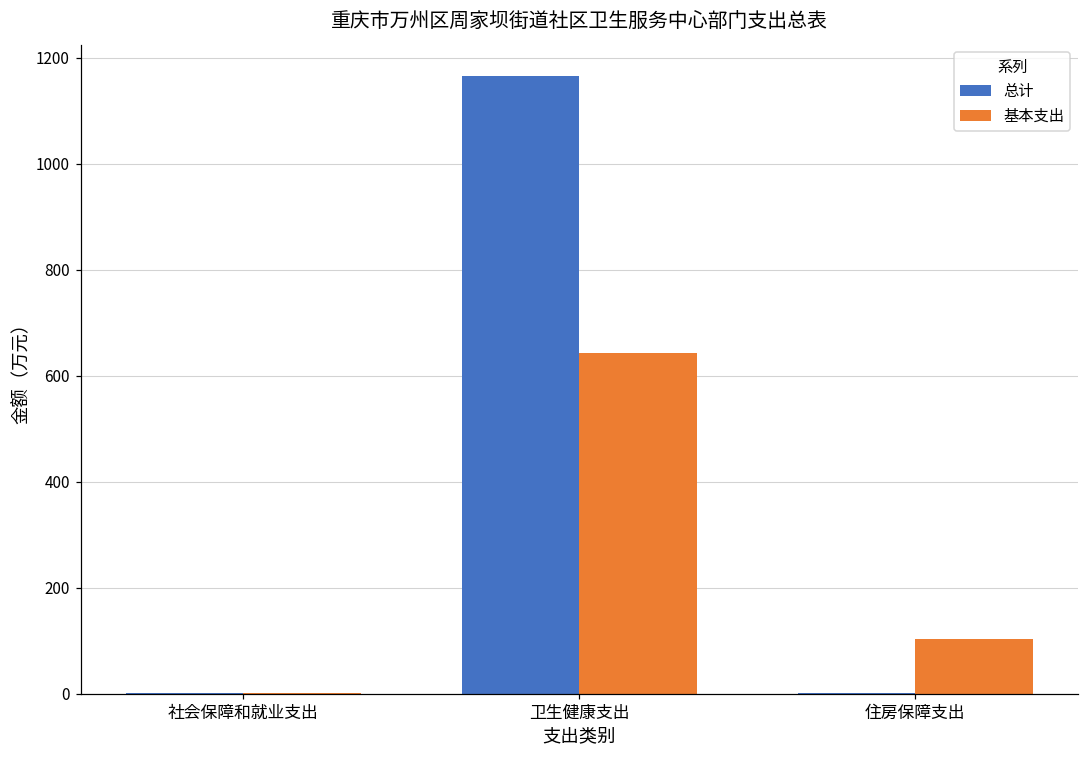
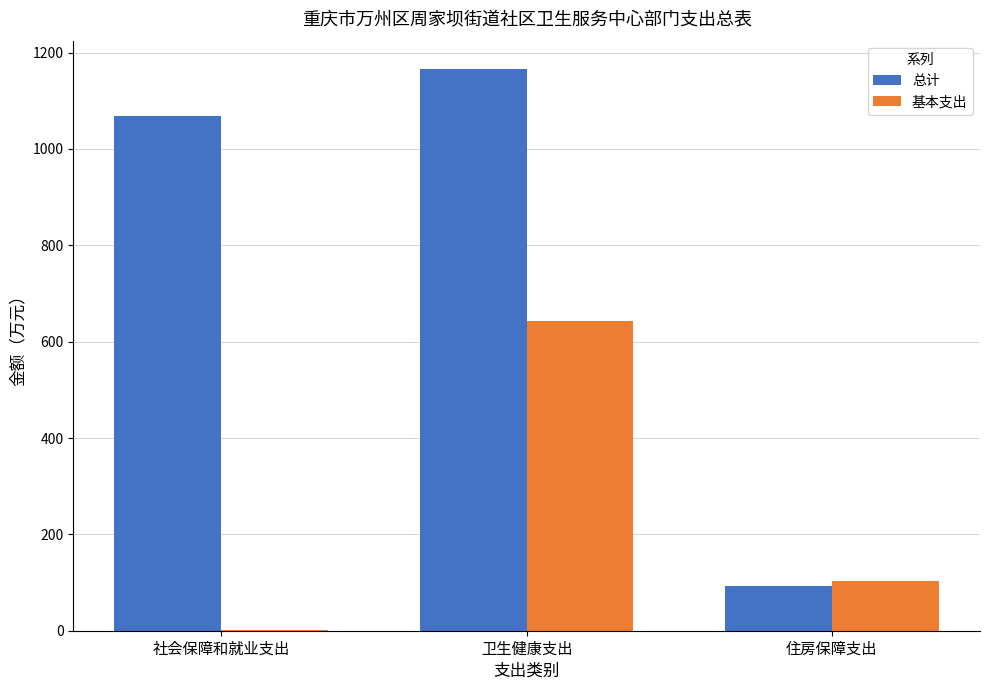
  {
    "总计": {
-     "社会保障和就业支出": 0,
+     "社会保障和就业支出": 1070,
      "卫生健康支出": 1170,
-     "住房保障支出": 0
+     "住房保障支出": 90
    },
    "基本支出": {
      "卫生健康支出": 640,
      "住房保障支出": 100
    }
  }
